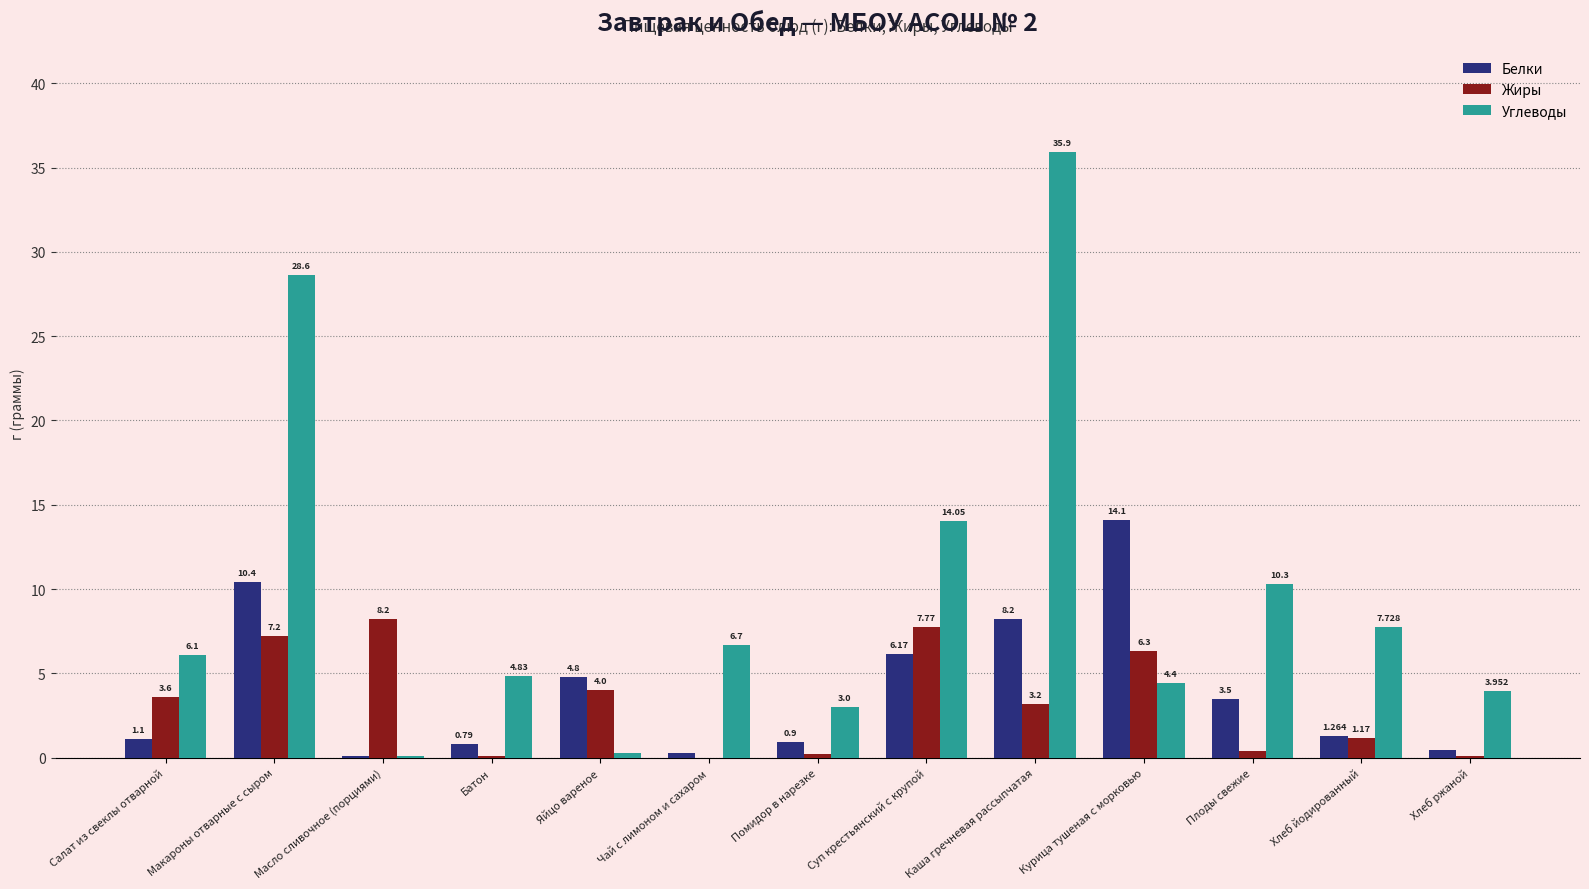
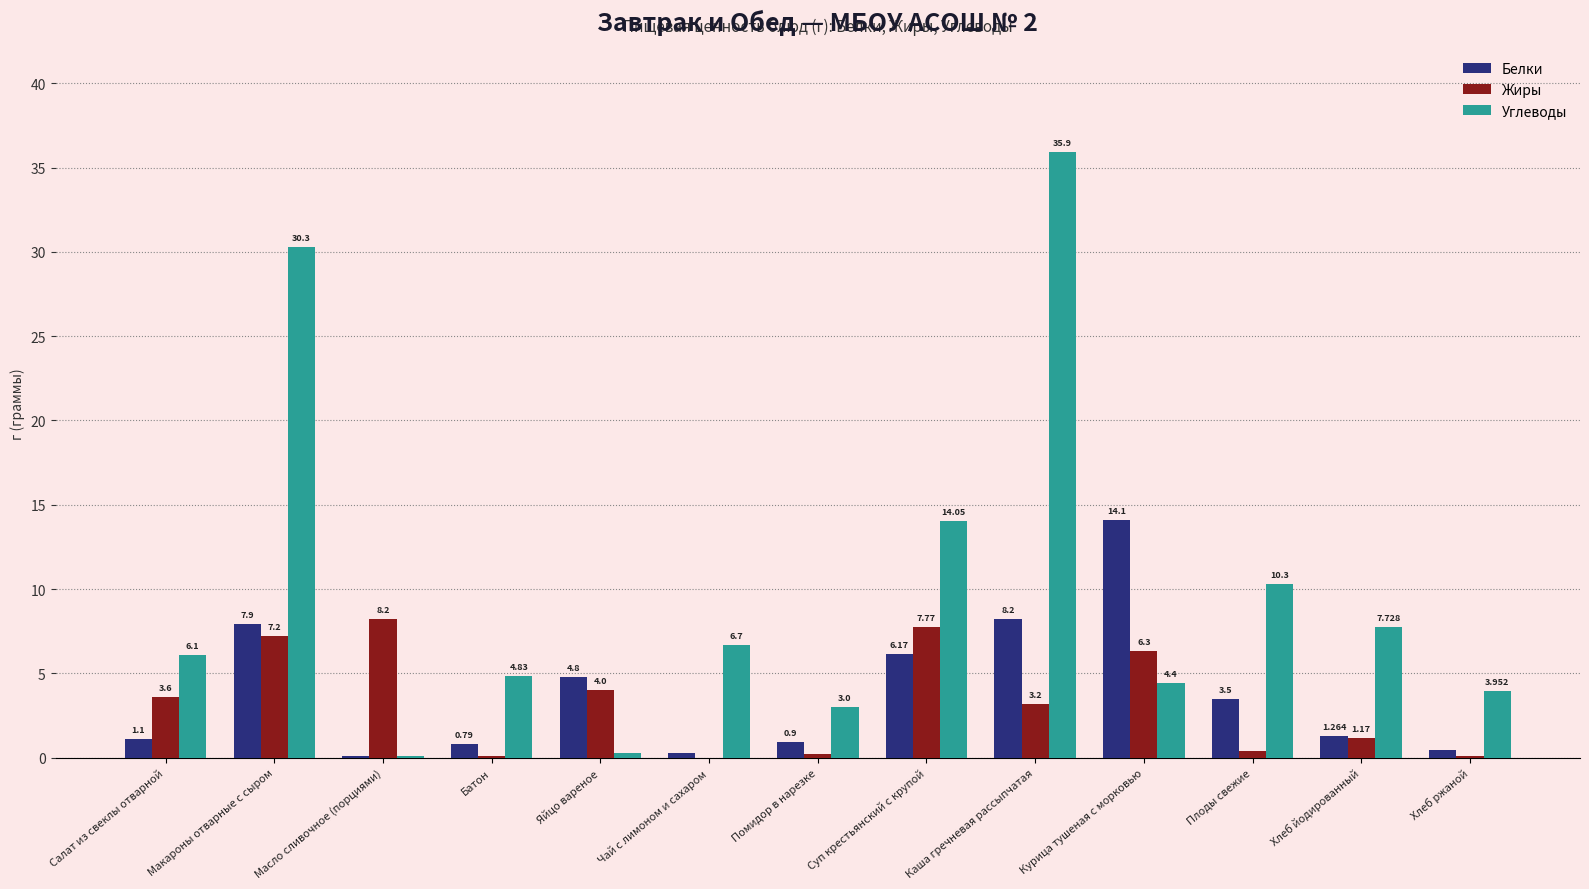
  {
    "Белки": {
      "Салат из свеклы отварной": 1.1,
-     "Макароны отварные с сыром": 10.4,
+     "Макароны отварные с сыром": 7.9,
      "Батон": 0.79,
      "Яйцо вареное": 4.8,
      "Помидор в нарезке": 0.9,
      "Суп крестьянский с крупой": 6.17,
      "Каша гречневая рассыпчатая": 8.2,
      "Курица тушеная с морковью": 14.1,
      "Плоды свежие": 3.5,
      "Хлеб йодированный": 1.264
    },
    "Жиры": {
      "Салат из свеклы отварной": 3.6,
      "Макароны отварные с сыром": 7.2,
      "Масло сливочное (порциями)": 8.2,
      "Яйцо вареное": 4.0,
      "Суп крестьянский с крупой": 7.77,
      "Каша гречневая рассыпчатая": 3.2,
      "Курица тушеная с морковью": 6.3,
      "Хлеб йодированный": 1.17
    },
    "Углеводы": {
      "Салат из свеклы отварной": 6.1,
-     "Макароны отварные с сыром": 28.6,
+     "Макароны отварные с сыром": 30.3,
      "Батон": 4.83,
      "Чай с лимоном и сахаром": 6.7,
      "Помидор в нарезке": 3.0,
      "Суп крестьянский с крупой": 14.05,
      "Каша гречневая рассыпчатая": 35.9,
      "Курица тушеная с морковью": 4.4,
      "Плоды свежие": 10.3,
      "Хлеб йодированный": 7.728,
      "Хлеб ржаной": 3.952
    }
  }
